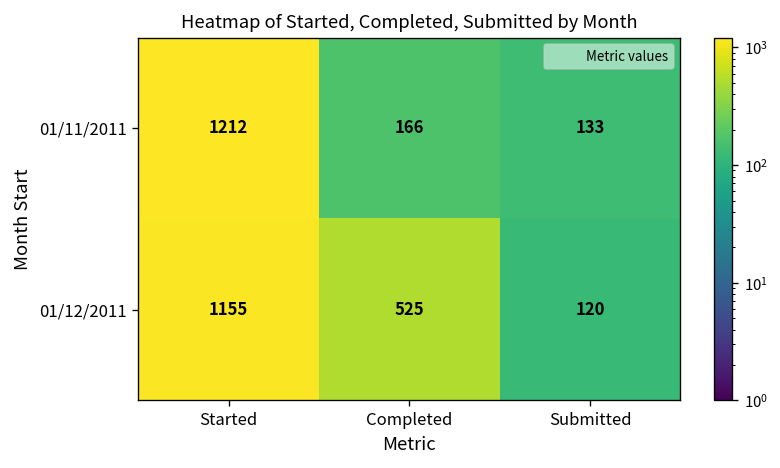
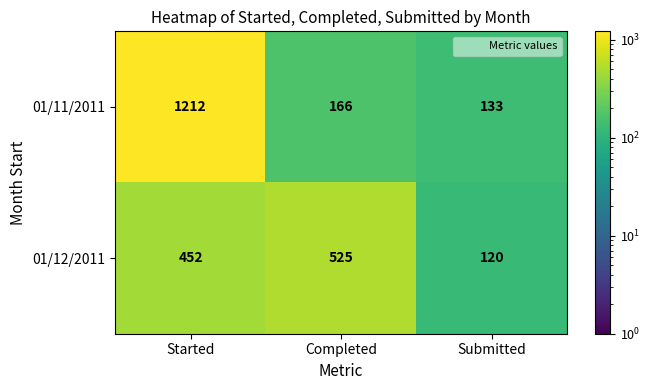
  {
    "01/11/2011": {
      "Started": 1212,
      "Completed": 166,
      "Submitted": 133
    },
    "01/12/2011": {
-     "Started": 1155,
+     "Started": 452,
      "Completed": 525,
      "Submitted": 120
    }
  }
